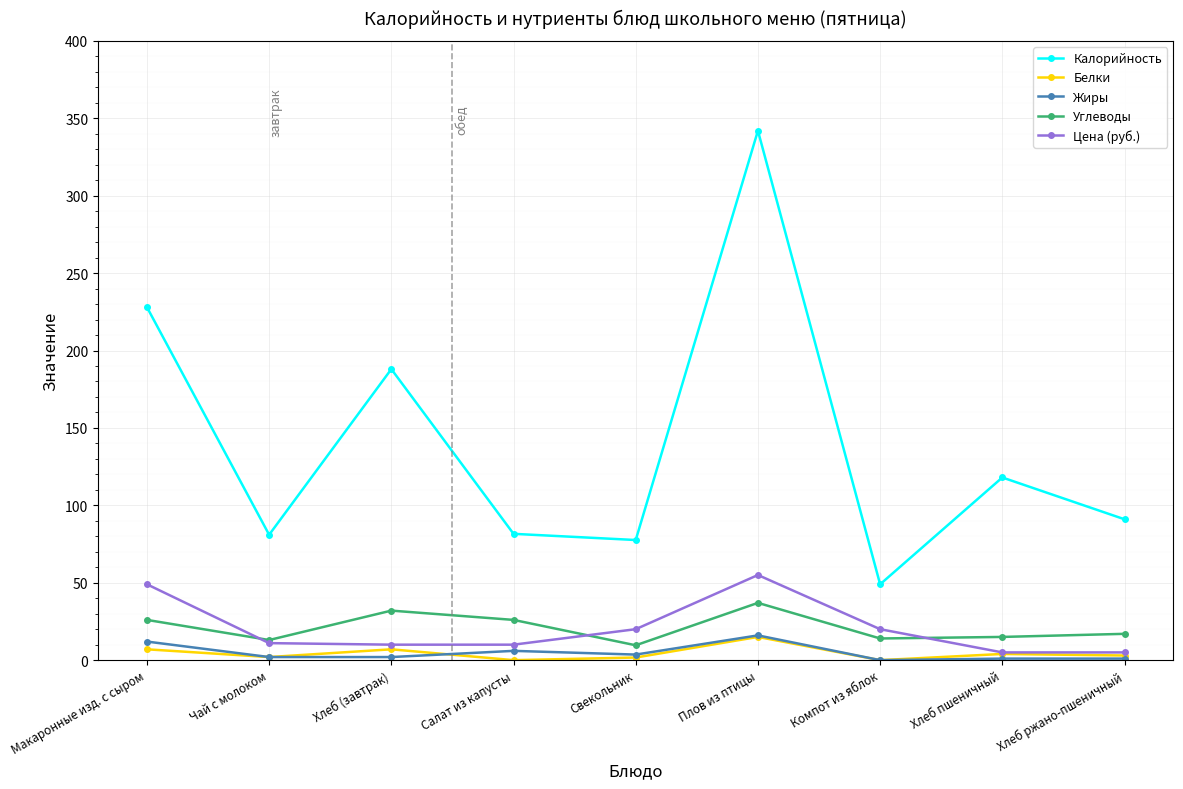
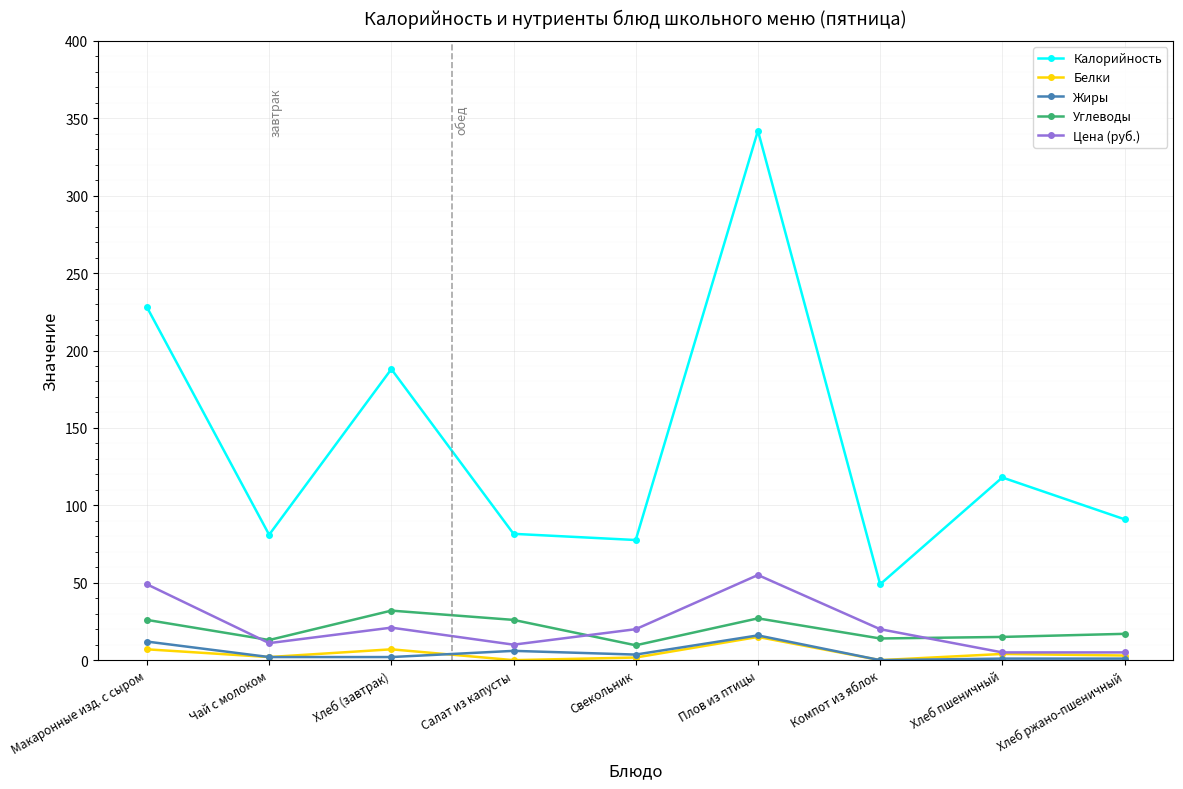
  {
    "Калорийность": {
      "Макаронные изд. с сыром": 228,
      "Чай с молоком": 81,
      "Хлеб (завтрак)": 188,
      "Салат из капусты": 82,
      "Свекольник": 78,
      "Плов из птицы": 342,
      "Компот из яблок": 49,
      "Хлеб пшеничный": 118,
      "Хлеб ржано-пшеничный": 91
    },
    "Белки": {
      "Макаронные изд. с сыром": 7,
      "Хлеб (завтрак)": 7,
      "Салат из капусты": 0,
      "Свекольник": 2,
      "Хлеб ржано-пшеничный": 3
    },
    "Жиры": {
      "Макаронные изд. с сыром": 12,
      "Хлеб (завтрак)": 2,
      "Салат из капусты": 6,
      "Свекольник": 4,
      "Хлеб пшеничный": 1,
      "Хлеб ржано-пшеничный": 1
    },
    "Углеводы": {
      "Макаронные изд. с сыром": 26,
      "Чай с молоком": 13,
      "Хлеб (завтрак)": 32,
      "Салат из капусты": 26,
      "Свекольник": 10,
-     "Плов из птицы": 37,
+     "Плов из птицы": 27,
      "Компот из яблок": 14,
      "Хлеб пшеничный": 15,
      "Хлеб ржано-пшеничный": 17
    },
    "Цена (руб.)": {
      "Макаронные изд. с сыром": 49,
      "Чай с молоком": 11,
-     "Хлеб (завтрак)": 10,
+     "Хлеб (завтрак)": 21,
      "Салат из капусты": 10,
      "Свекольник": 20,
      "Плов из птицы": 55,
      "Компот из яблок": 20,
      "Хлеб ржано-пшеничный": 5
    }
  }
